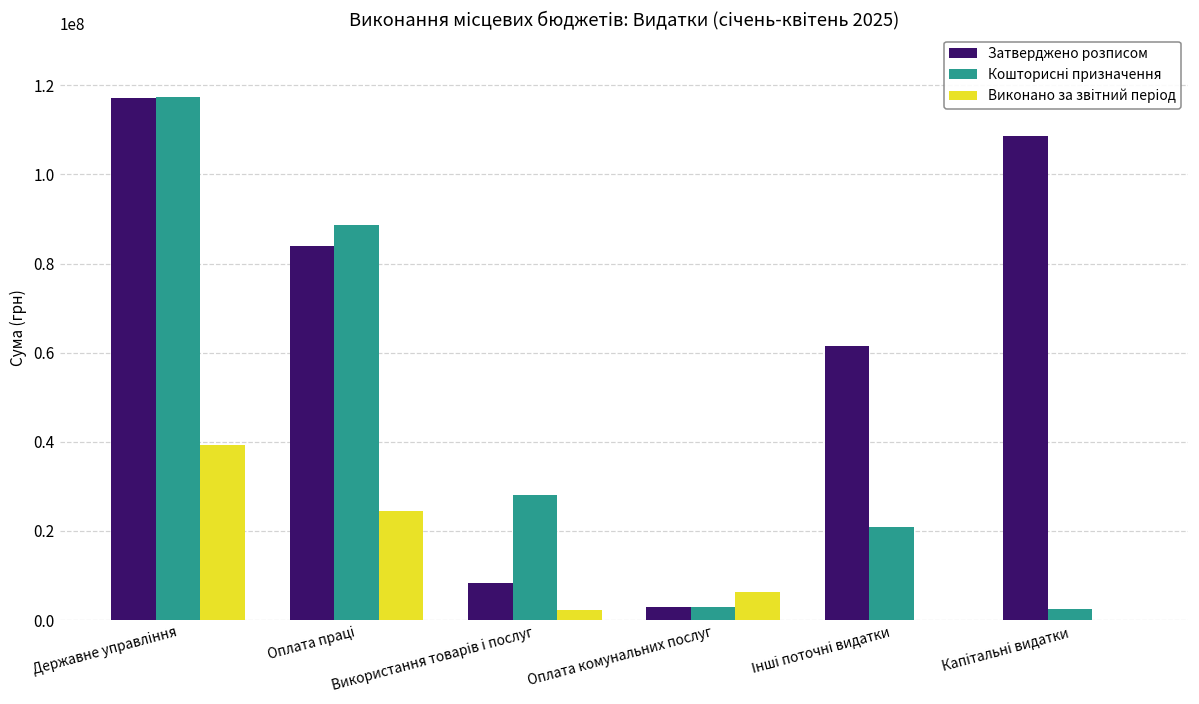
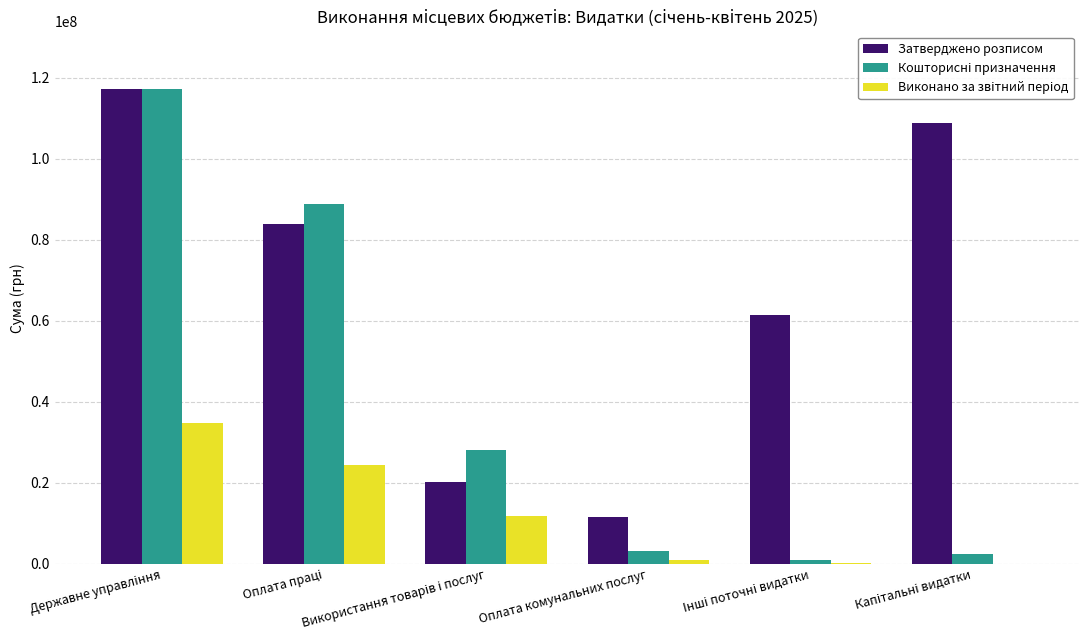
  {
    "Затверджено розписом": {
      "Державне управління": 117000000,
      "Оплата праці": 84000000,
-     "Використання товарів і послуг": 8000000,
-     "Оплата комунальних послуг": 3000000,
+     "Використання товарів і послуг": 20000000,
+     "Оплата комунальних послуг": 12000000,
      "Інші поточні видатки": 61000000,
      "Капітальні видатки": 109000000
    },
    "Кошторисні призначення": {
      "Державне управління": 117000000,
      "Оплата праці": 89000000,
      "Використання товарів і послуг": 28000000,
      "Оплата комунальних послуг": 3000000,
-     "Інші поточні видатки": 21000000,
+     "Інші поточні видатки": 1000000,
      "Капітальні видатки": 2000000
    },
    "Виконано за звітний період": {
-     "Державне управління": 39000000,
+     "Державне управління": 35000000,
      "Оплата праці": 24000000,
-     "Використання товарів і послуг": 2000000,
-     "Оплата комунальних послуг": 6000000,
+     "Використання товарів і послуг": 12000000,
+     "Оплата комунальних послуг": 1000000,
      "Капітальні видатки": 0
    }
  }
